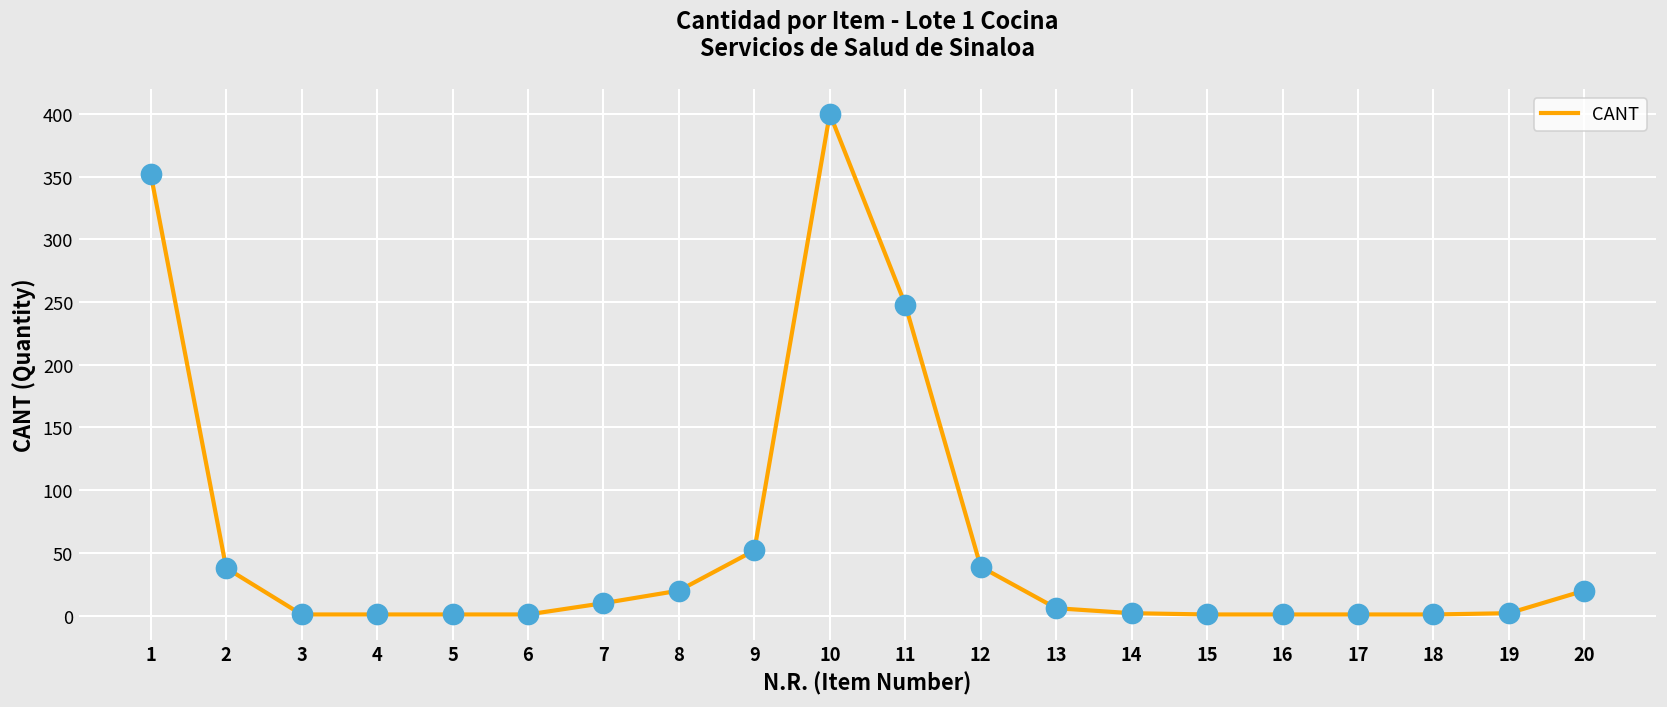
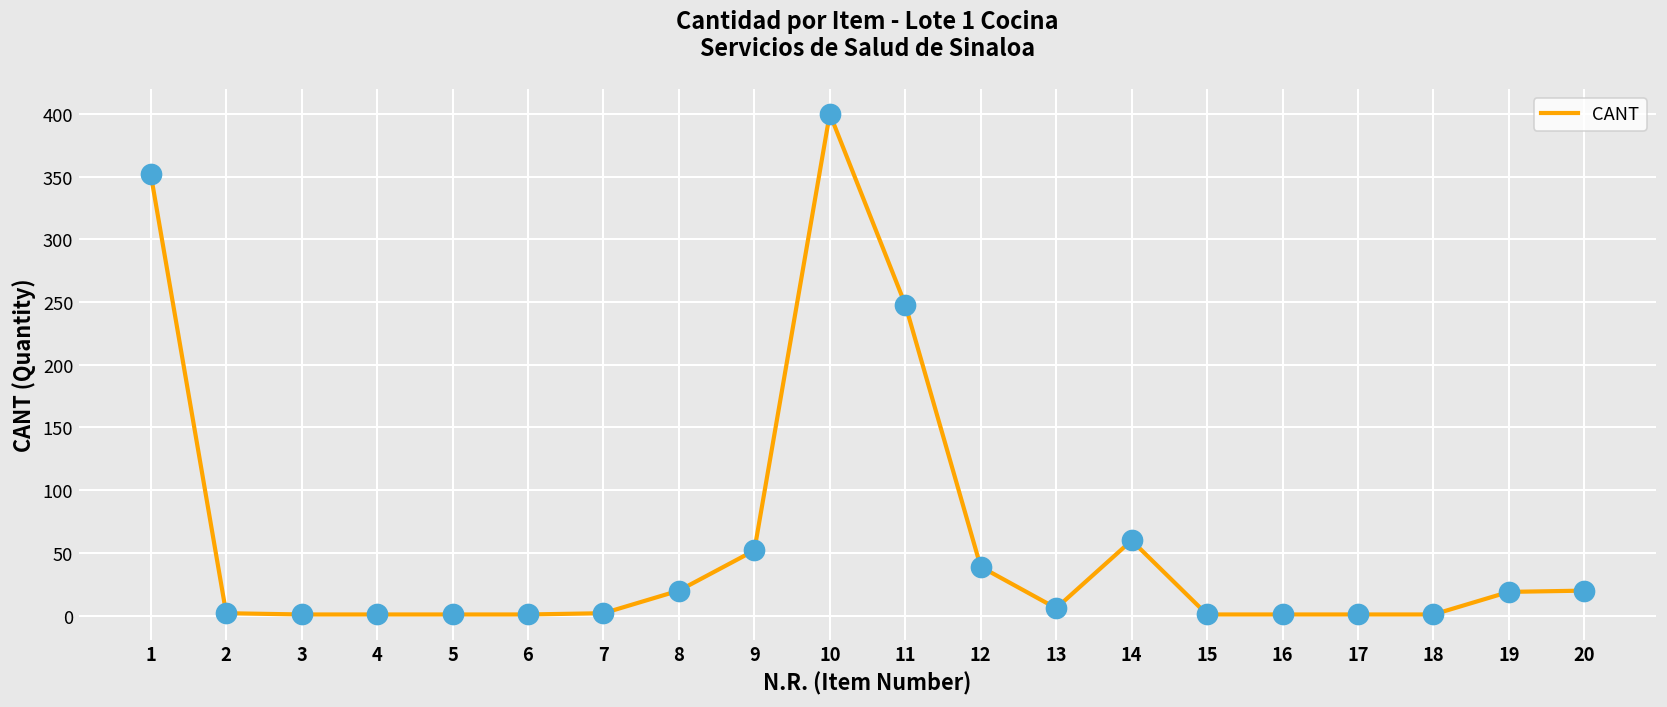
  {
    "1": 352,
-   "2": 38,
+   "2": 2,
    "3": 1,
    "4": 1,
    "5": 1,
    "6": 1,
-   "7": 10,
+   "7": 2,
    "8": 20,
    "9": 52,
    "10": 400,
    "11": 248,
    "12": 39,
    "13": 6,
-   "14": 2,
+   "14": 60,
    "15": 1,
    "16": 1,
    "17": 1,
    "18": 1,
-   "19": 2,
+   "19": 19,
    "20": 20
  }
